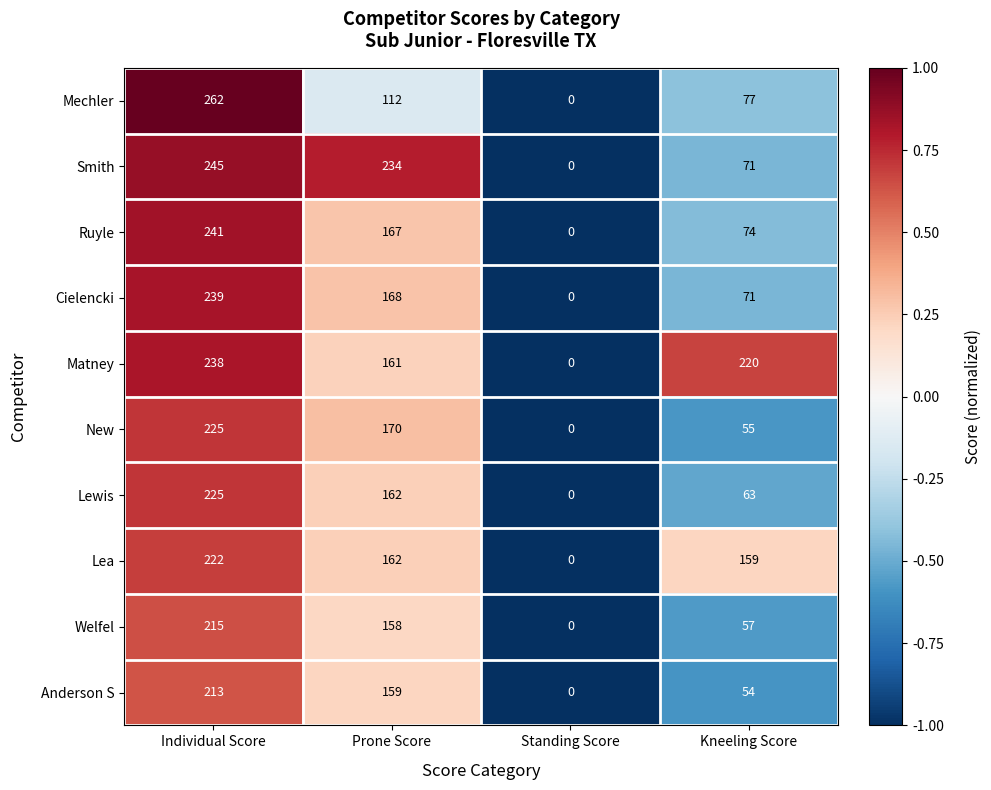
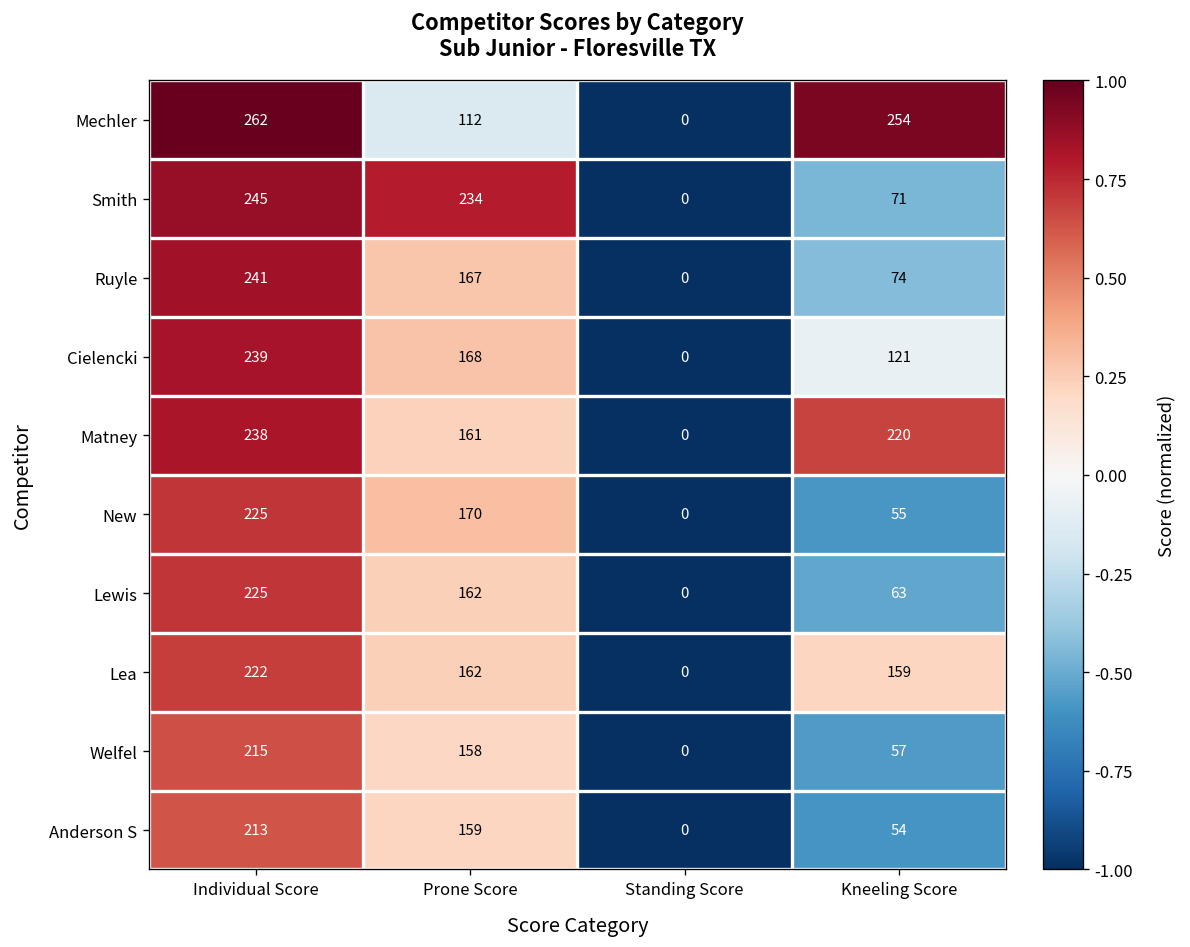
  {
    "Mechler": {
      "Individual Score": 262,
      "Prone Score": 112,
      "Standing Score": 0,
-     "Kneeling Score": 77
+     "Kneeling Score": 254
    },
    "Smith": {
      "Individual Score": 245,
      "Prone Score": 234,
      "Standing Score": 0,
      "Kneeling Score": 71
    },
    "Ruyle": {
      "Individual Score": 241,
      "Prone Score": 167,
      "Standing Score": 0,
      "Kneeling Score": 74
    },
    "Cielencki": {
      "Individual Score": 239,
      "Prone Score": 168,
      "Standing Score": 0,
-     "Kneeling Score": 71
+     "Kneeling Score": 121
    },
    "Matney": {
      "Individual Score": 238,
      "Prone Score": 161,
      "Standing Score": 0,
      "Kneeling Score": 220
    },
    "New": {
      "Individual Score": 225,
      "Prone Score": 170,
      "Standing Score": 0,
      "Kneeling Score": 55
    },
    "Lewis": {
      "Individual Score": 225,
      "Prone Score": 162,
      "Standing Score": 0,
      "Kneeling Score": 63
    },
    "Lea": {
      "Individual Score": 222,
      "Prone Score": 162,
      "Standing Score": 0,
      "Kneeling Score": 159
    },
    "Welfel": {
      "Individual Score": 215,
      "Prone Score": 158,
      "Standing Score": 0,
      "Kneeling Score": 57
    },
    "Anderson S": {
      "Individual Score": 213,
      "Prone Score": 159,
      "Standing Score": 0,
      "Kneeling Score": 54
    }
  }
